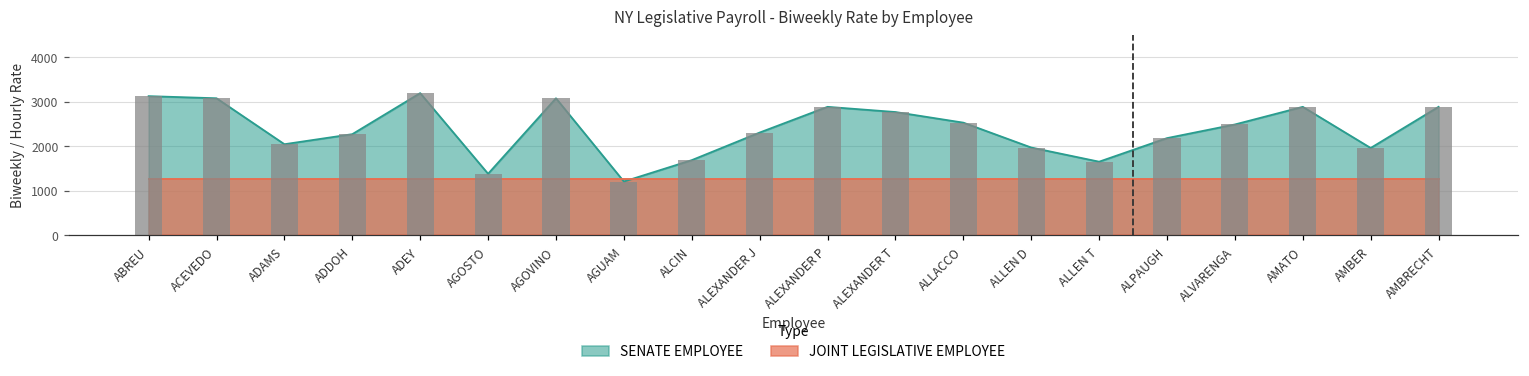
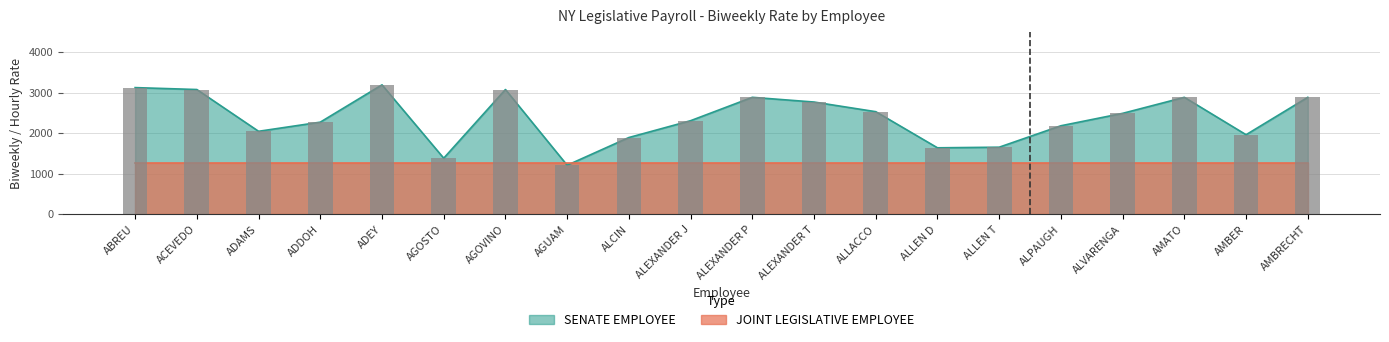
  {
    "SENATE EMPLOYEE": {
      "ABREU": 3100,
      "ACEVEDO": 3100,
      "ADAMS": 2000,
      "ADDOH": 2300,
      "ADEY": 3200,
      "AGOSTO": 1400,
      "AGOVINO": 3100,
-     "ALCIN": 1700,
+     "ALCIN": 1900,
      "ALEXANDER J": 2300,
      "ALEXANDER P": 2900,
      "ALEXANDER T": 2800,
      "ALLACCO": 2500,
-     "ALLEN D": 2000,
+     "ALLEN D": 1600,
      "ALLEN T": 1700,
      "ALPAUGH": 2200,
      "ALVARENGA": 2500,
      "AMATO": 2900,
      "AMBER": 2000,
      "AMBRECHT": 2900
    },
    "JOINT LEGISLATIVE EMPLOYEE": {
      "ABREU": 1300,
      "ACEVEDO": 1300,
      "ADAMS": 1300,
      "ADDOH": 1300,
      "ADEY": 1300,
      "AGOSTO": 1300,
      "AGOVINO": 1300,
      "ALCIN": 1300,
      "ALEXANDER J": 1300,
      "ALEXANDER P": 1300,
      "ALEXANDER T": 1300,
      "ALLACCO": 1300,
      "ALLEN D": 1300,
      "ALLEN T": 1300,
      "ALPAUGH": 1300,
      "ALVARENGA": 1300,
      "AMATO": 1300,
      "AMBER": 1300,
      "AMBRECHT": 1300
    }
  }
